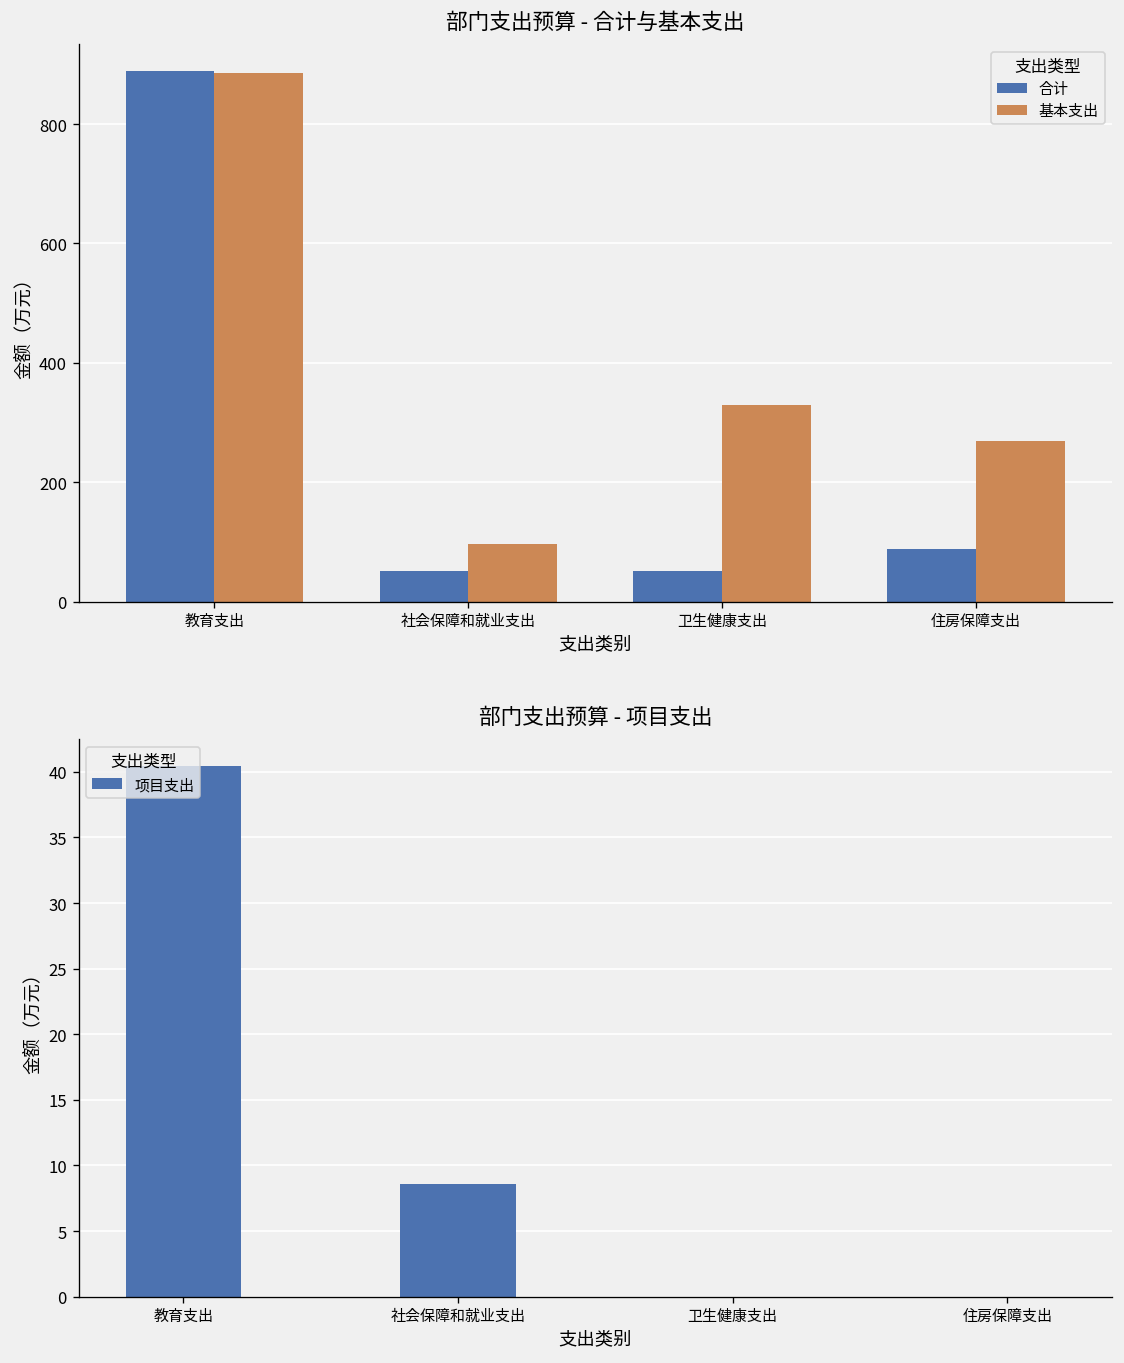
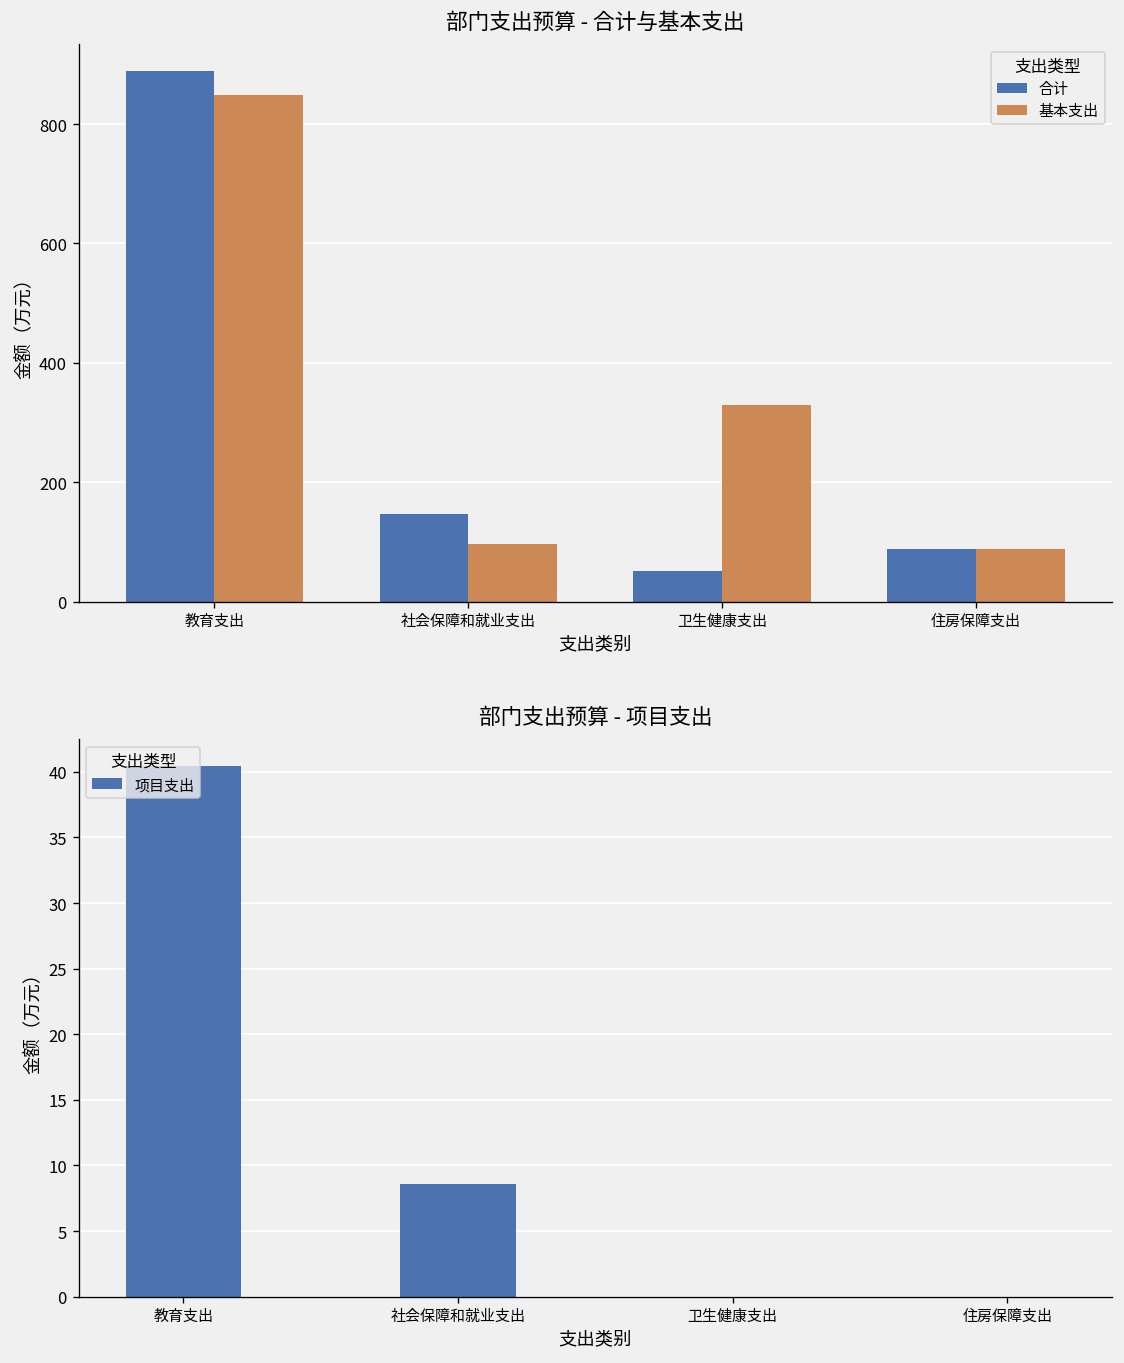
  {
    "部门支出预算 - 合计与基本支出": {
      "合计": {
        "教育支出": 890,
-       "社会保障和就业支出": 50,
+       "社会保障和就业支出": 150,
        "卫生健康支出": 50,
        "住房保障支出": 90
      },
      "基本支出": {
-       "教育支出": 890,
+       "教育支出": 850,
        "社会保障和就业支出": 100,
        "卫生健康支出": 330,
-       "住房保障支出": 270
+       "住房保障支出": 90
      }
    },
    "部门支出预算 - 项目支出": {
      "社会保障和就业支出": 8.6,
      "卫生健康支出": 0.0,
      "住房保障支出": 0.0
    }
  }
